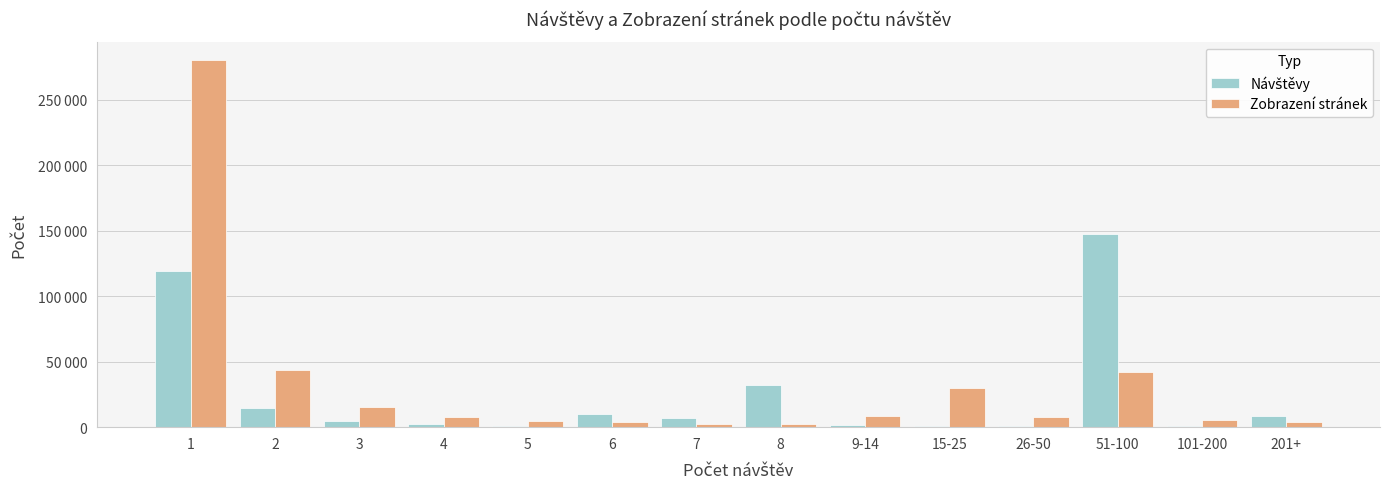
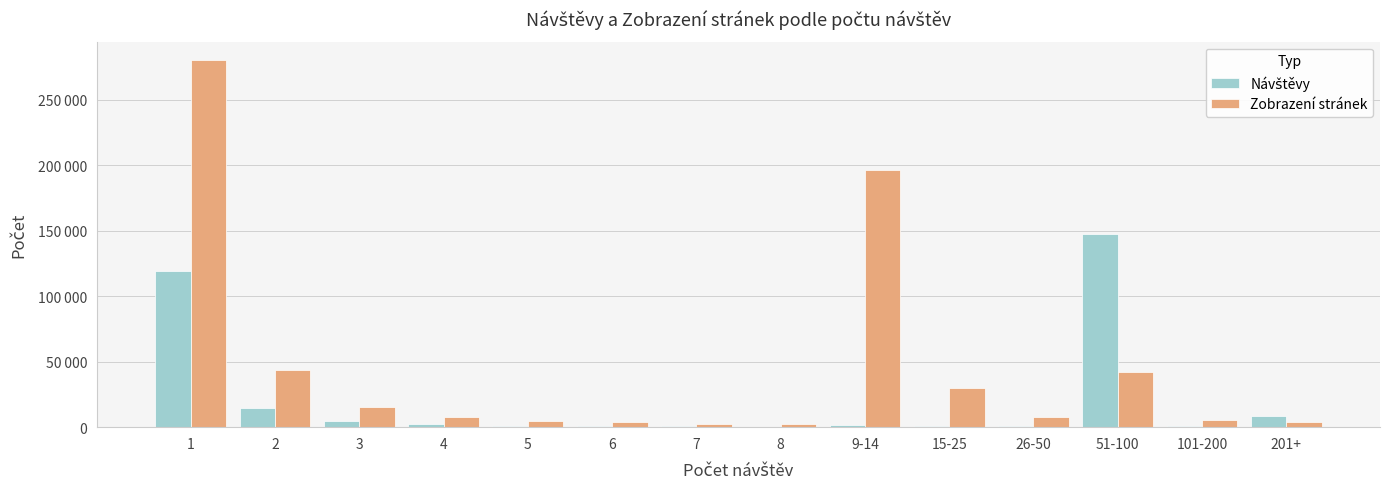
  {
    "Návštěvy": {
      "1": 119000,
      "2": 15000,
      "3": 4000,
      "4": 2000,
-     "6": 10000,
-     "7": 7000,
-     "8": 32000,
+     "6": 1000,
+     "7": 1000,
+     "8": 0,
      "51-100": 148000,
      "201+": 9000
    },
    "Zobrazení stránek": {
      "1": 280000,
      "2": 44000,
      "3": 15000,
      "4": 8000,
      "5": 5000,
      "6": 4000,
      "7": 3000,
      "8": 2000,
-     "9-14": 9000,
+     "9-14": 196000,
      "15-25": 30000,
      "26-50": 8000,
      "51-100": 42000,
      "101-200": 5000,
      "201+": 4000
    }
  }
